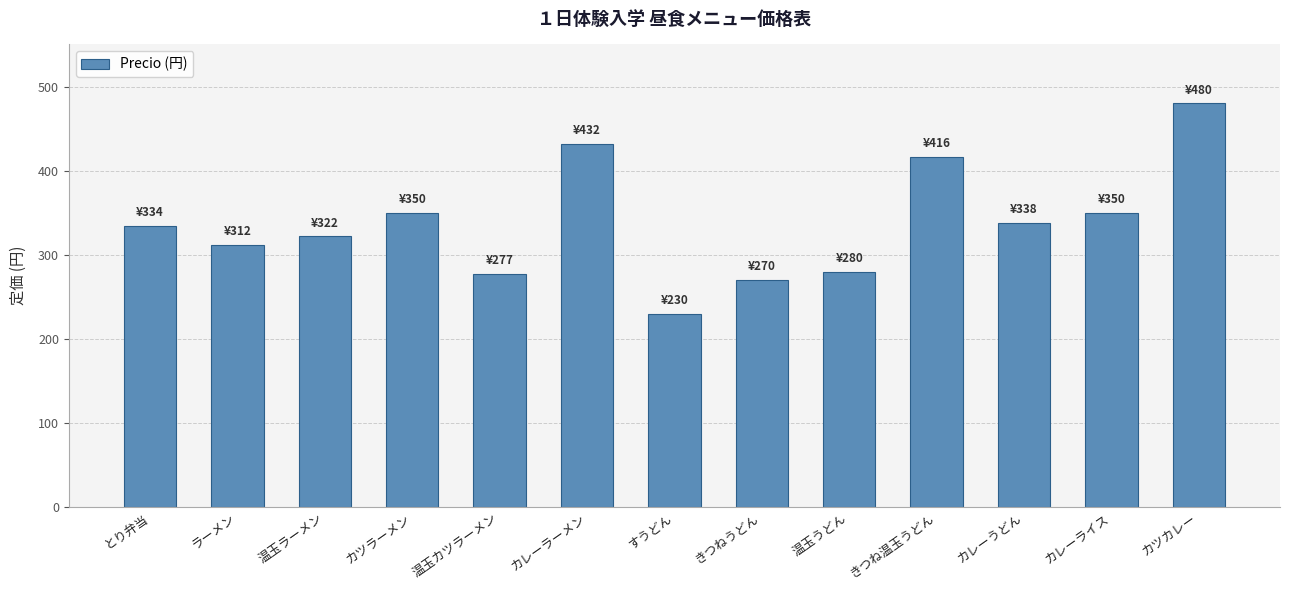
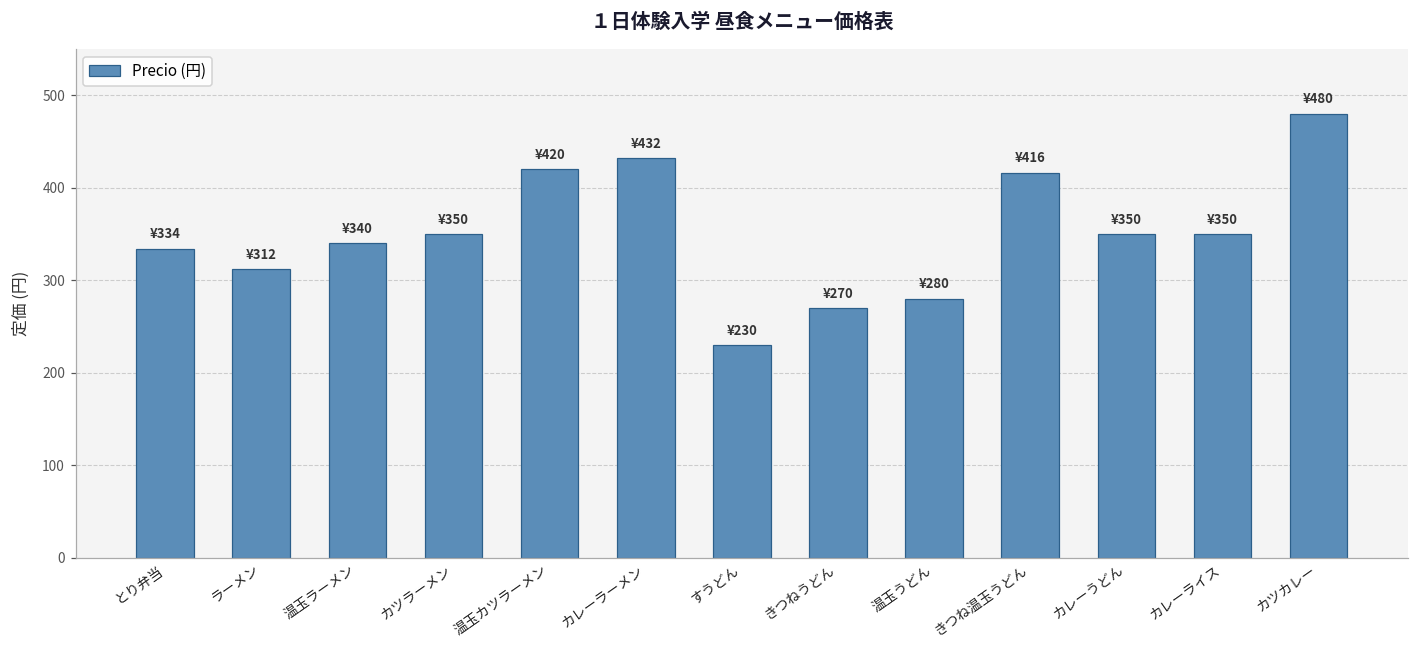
  {
    "とり弁当": "¥334",
    "ラーメン": "¥312",
-   "温玉ラーメン": "¥322",
+   "温玉ラーメン": "¥340",
    "カツラーメン": "¥350",
-   "温玉カツラーメン": "¥277",
+   "温玉カツラーメン": "¥420",
    "カレーラーメン": "¥432",
    "すうどん": "¥230",
    "きつねうどん": "¥270",
    "温玉うどん": "¥280",
    "きつね温玉うどん": "¥416",
-   "カレーうどん": "¥338",
+   "カレーうどん": "¥350",
    "カレーライス": "¥350",
    "カツカレー": "¥480"
  }
